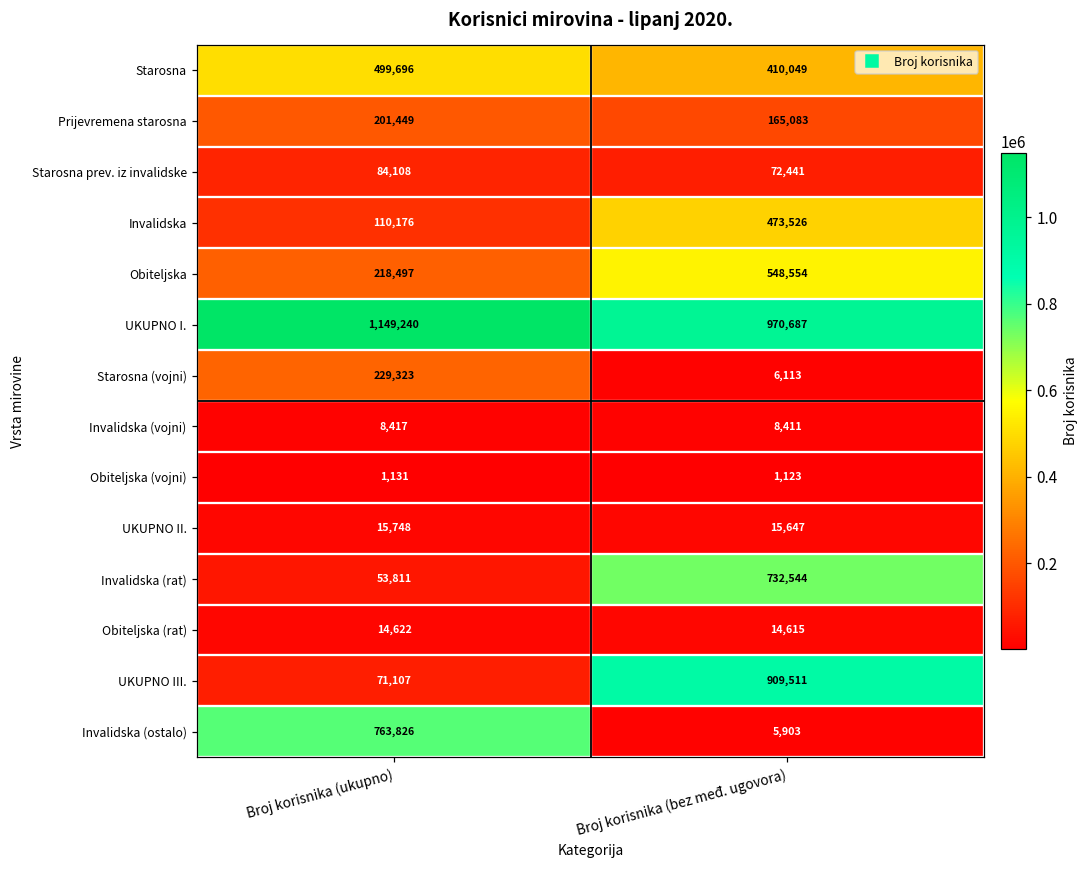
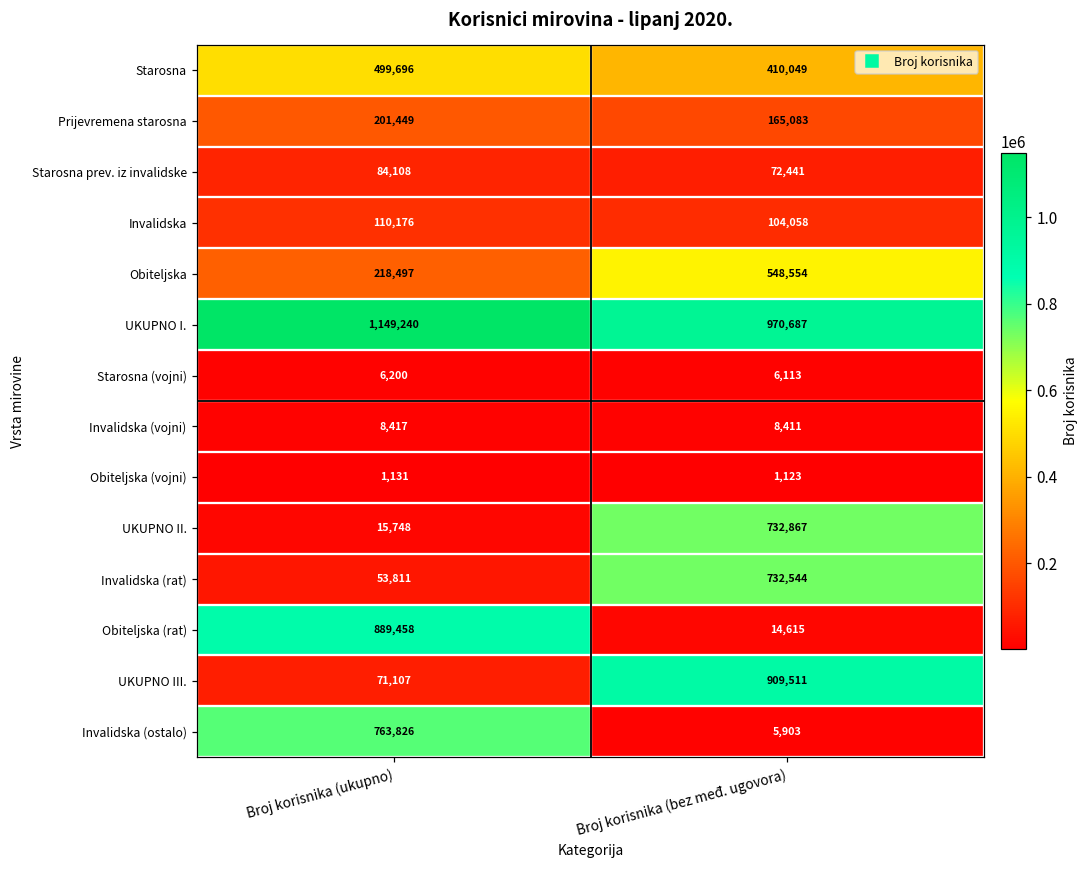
  {
    "Starosna": {
      "Broj korisnika (ukupno)": "499,696",
      "Broj korisnika (bez međ. ugovora)": "410,049"
    },
    "Prijevremena starosna": {
      "Broj korisnika (ukupno)": "201,449",
      "Broj korisnika (bez međ. ugovora)": "165,083"
    },
    "Starosna prev. iz invalidske": {
      "Broj korisnika (ukupno)": "84,108",
      "Broj korisnika (bez međ. ugovora)": "72,441"
    },
    "Invalidska": {
      "Broj korisnika (ukupno)": "110,176",
-     "Broj korisnika (bez međ. ugovora)": "473,526"
+     "Broj korisnika (bez međ. ugovora)": "104,058"
    },
    "Obiteljska": {
      "Broj korisnika (ukupno)": "218,497",
      "Broj korisnika (bez međ. ugovora)": "548,554"
    },
    "UKUPNO I.": {
      "Broj korisnika (ukupno)": "1,149,240",
      "Broj korisnika (bez međ. ugovora)": "970,687"
    },
    "Starosna (vojni)": {
-     "Broj korisnika (ukupno)": "229,323",
+     "Broj korisnika (ukupno)": "6,200",
      "Broj korisnika (bez međ. ugovora)": "6,113"
    },
    "Invalidska (vojni)": {
      "Broj korisnika (ukupno)": "8,417",
      "Broj korisnika (bez međ. ugovora)": "8,411"
    },
    "Obiteljska (vojni)": {
      "Broj korisnika (ukupno)": "1,131",
      "Broj korisnika (bez međ. ugovora)": "1,123"
    },
    "UKUPNO II.": {
      "Broj korisnika (ukupno)": "15,748",
-     "Broj korisnika (bez međ. ugovora)": "15,647"
+     "Broj korisnika (bez međ. ugovora)": "732,867"
    },
    "Invalidska (rat)": {
      "Broj korisnika (ukupno)": "53,811",
      "Broj korisnika (bez međ. ugovora)": "732,544"
    },
    "Obiteljska (rat)": {
-     "Broj korisnika (ukupno)": "14,622",
+     "Broj korisnika (ukupno)": "889,458",
      "Broj korisnika (bez međ. ugovora)": "14,615"
    },
    "UKUPNO III.": {
      "Broj korisnika (ukupno)": "71,107",
      "Broj korisnika (bez međ. ugovora)": "909,511"
    },
    "Invalidska (ostalo)": {
      "Broj korisnika (ukupno)": "763,826",
      "Broj korisnika (bez međ. ugovora)": "5,903"
    }
  }
